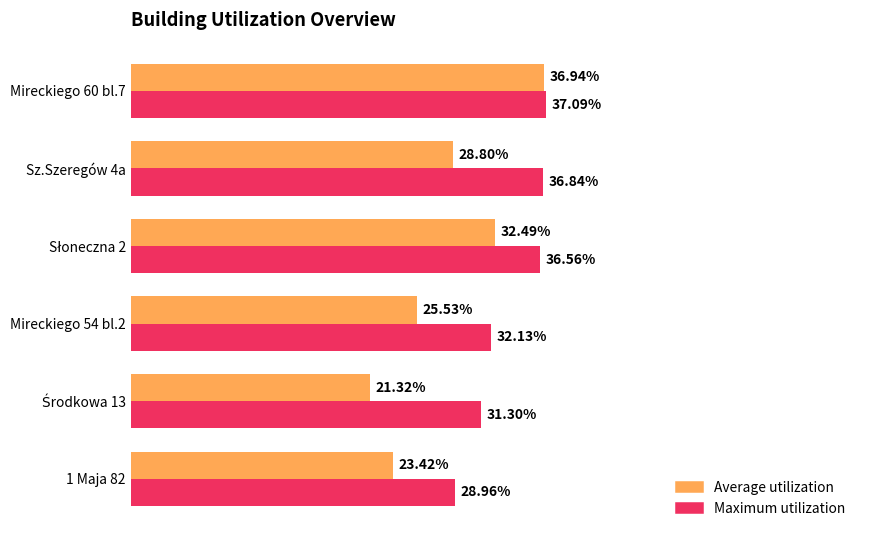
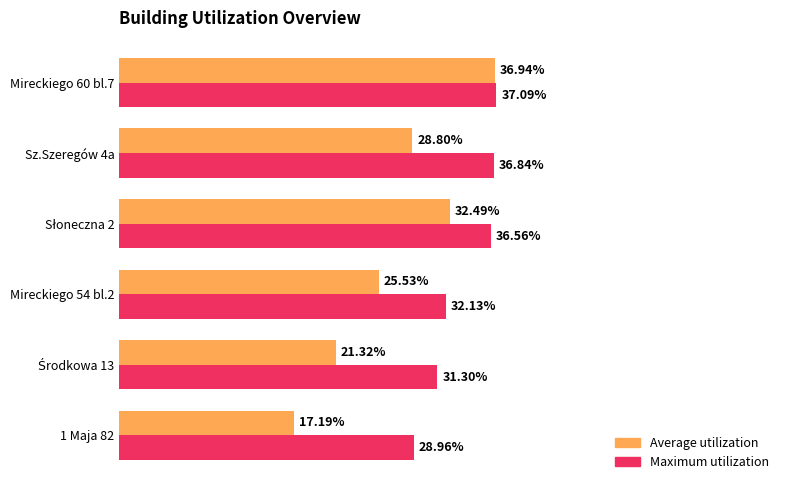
  {
    "Average utilization": {
      "Mireckiego 60 bl.7": "36.94%",
      "Sz.Szeregów 4a": "28.80%",
      "Słoneczna 2": "32.49%",
      "Mireckiego 54 bl.2": "25.53%",
      "Środkowa 13": "21.32%",
-     "1 Maja 82": "23.42%"
+     "1 Maja 82": "17.19%"
    },
    "Maximum utilization": {
      "Mireckiego 60 bl.7": "37.09%",
      "Sz.Szeregów 4a": "36.84%",
      "Słoneczna 2": "36.56%",
      "Mireckiego 54 bl.2": "32.13%",
      "Środkowa 13": "31.30%",
      "1 Maja 82": "28.96%"
    }
  }
